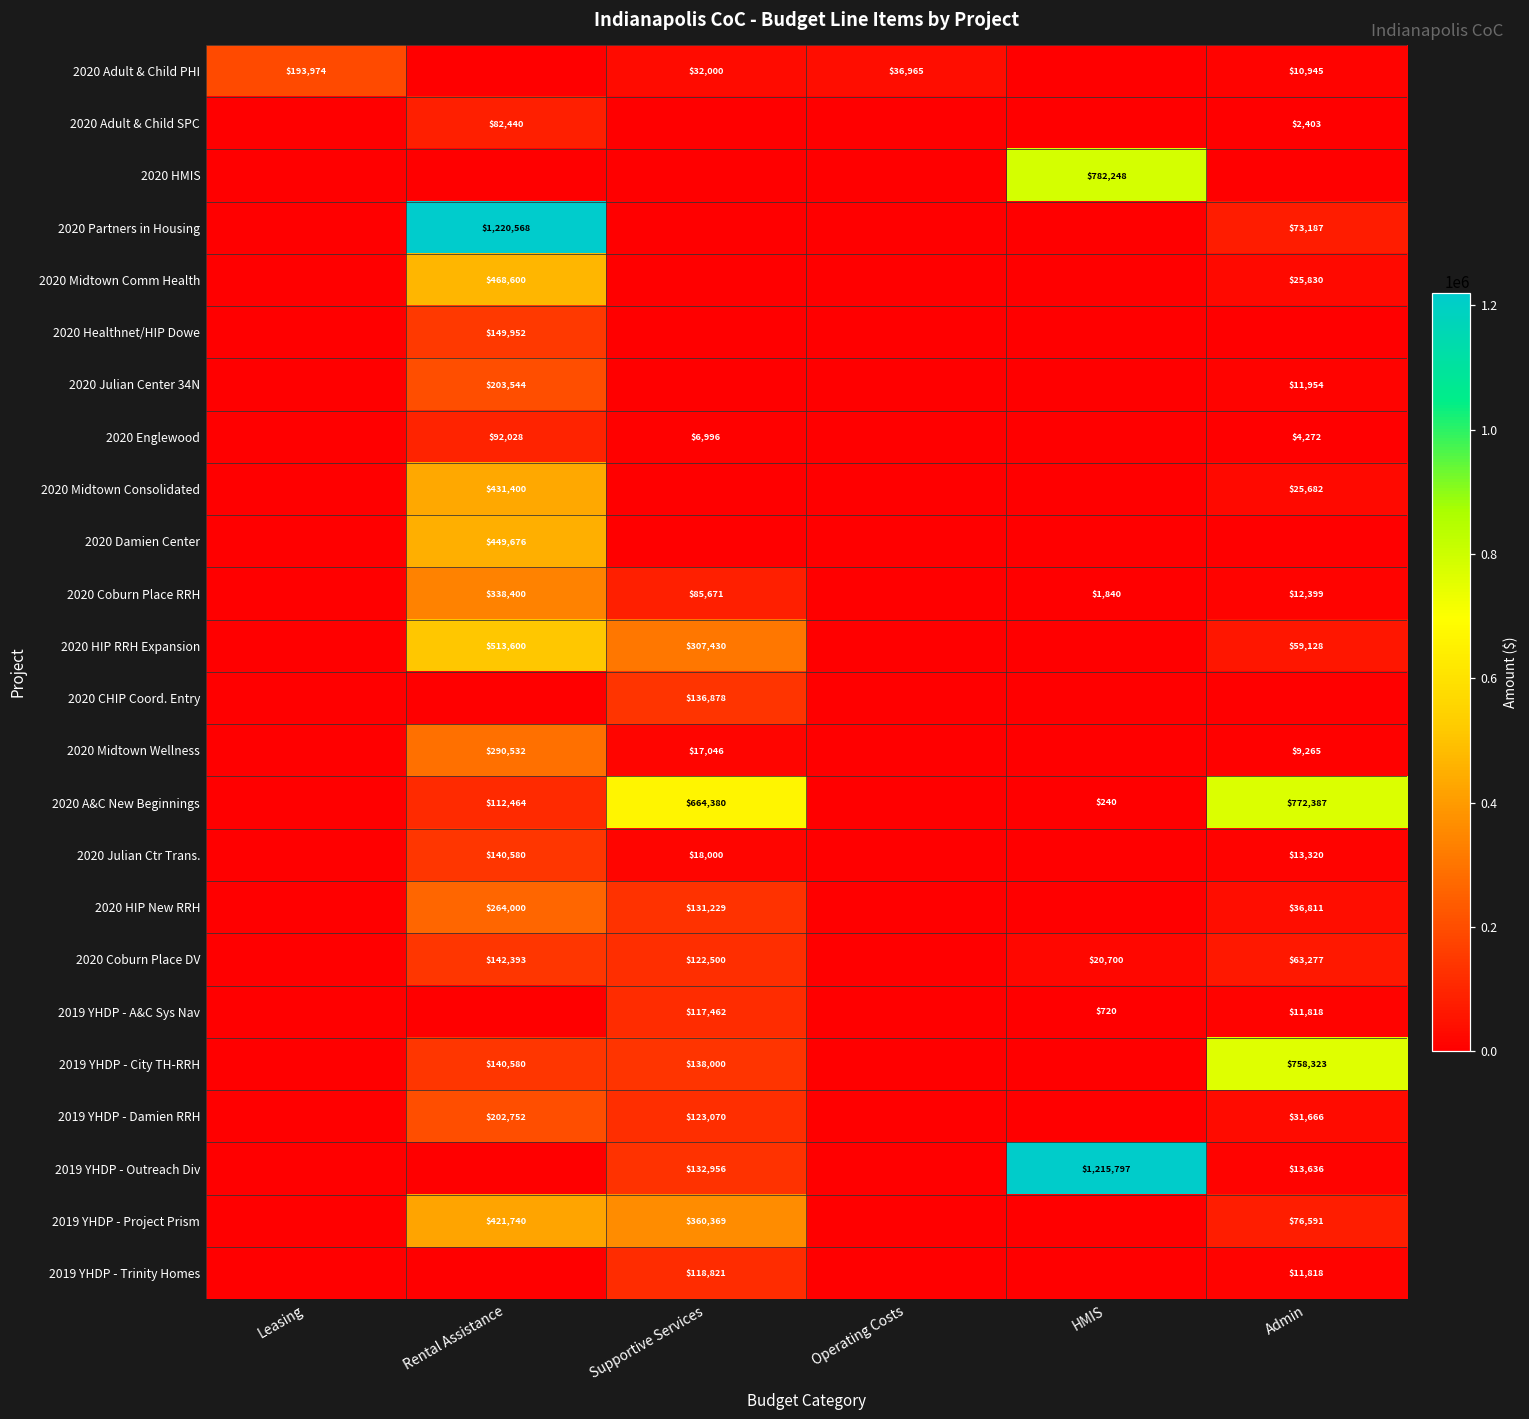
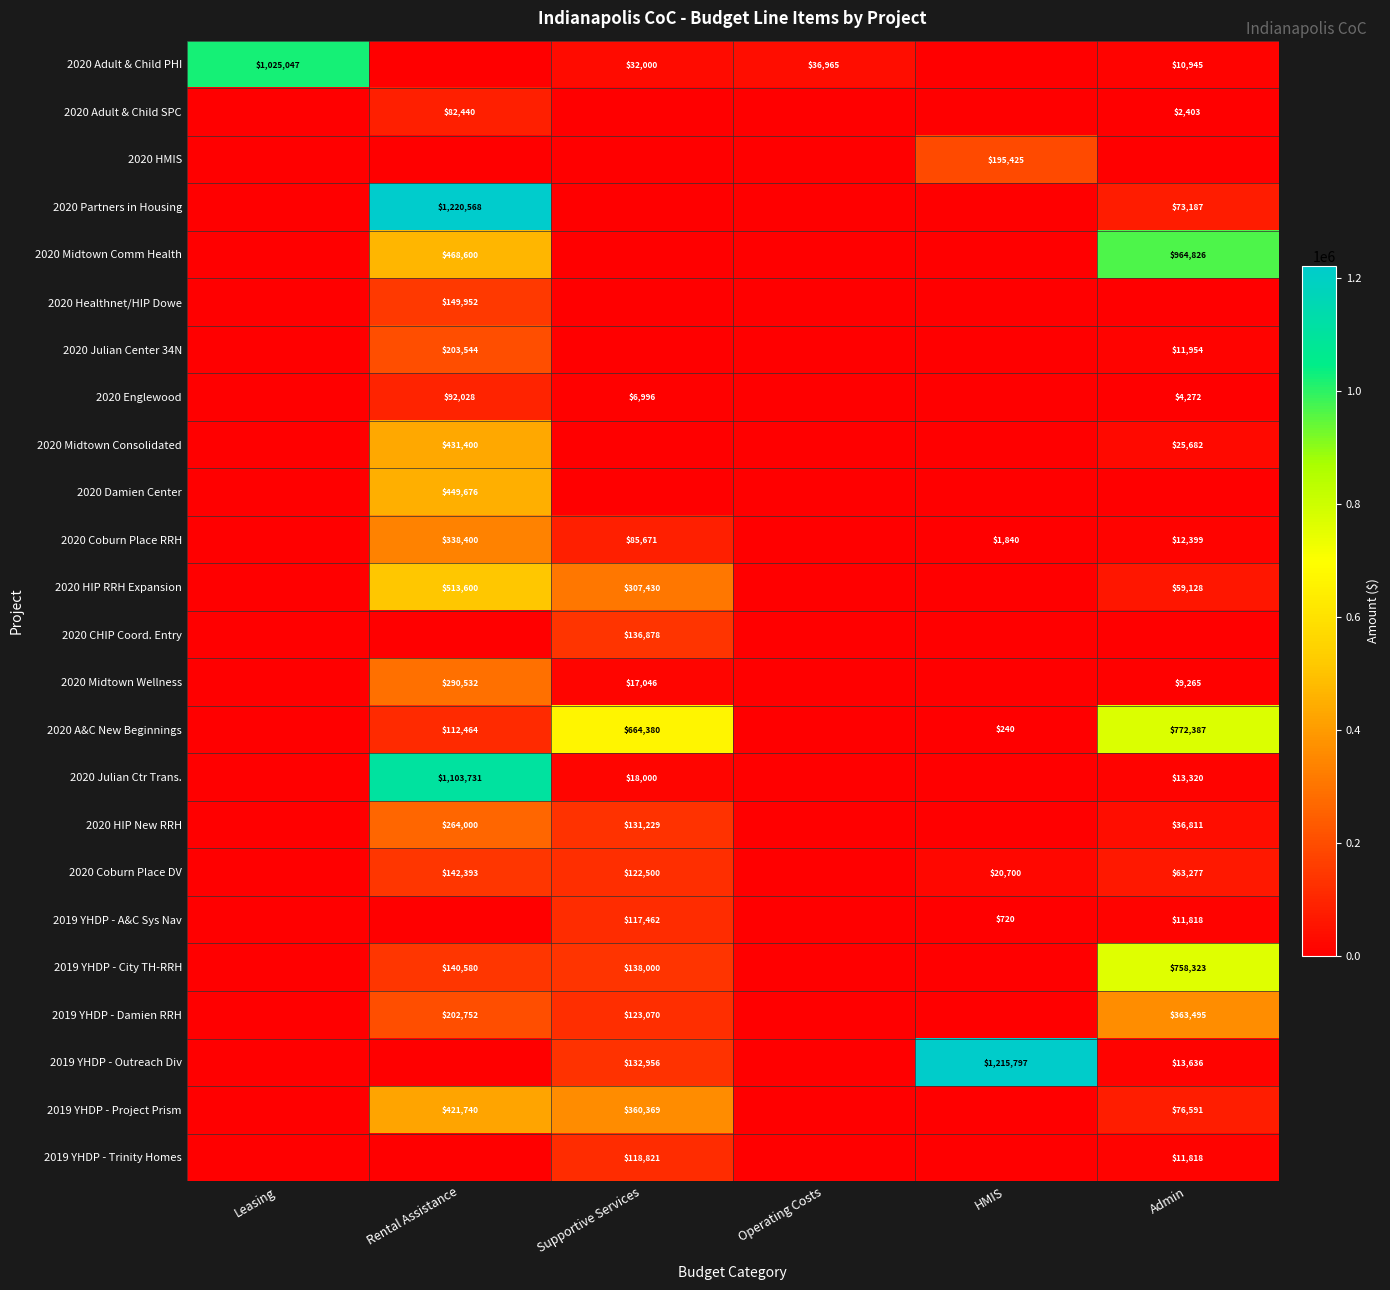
  {
    "2020 Adult & Child PHI": {
-     "Leasing": "$193,974",
+     "Leasing": "$1,025,047",
      "Supportive Services": "$32,000",
      "Operating Costs": "$36,965",
      "Admin": "$10,945"
    },
    "2020 Adult & Child SPC": {
      "Rental Assistance": "$82,440",
      "Admin": "$2,403"
    },
    "2020 HMIS": {
-     "HMIS": "$782,248"
+     "HMIS": "$195,425"
    },
    "2020 Partners in Housing": {
      "Rental Assistance": "$1,220,568",
      "Admin": "$73,187"
    },
    "2020 Midtown Comm Health": {
      "Rental Assistance": "$468,600",
-     "Admin": "$25,830"
+     "Admin": "$964,826"
    },
    "2020 Healthnet/HIP Dowe": {
      "Rental Assistance": "$149,952"
    },
    "2020 Julian Center 34N": {
      "Rental Assistance": "$203,544",
      "Admin": "$11,954"
    },
    "2020 Englewood": {
      "Rental Assistance": "$92,028",
      "Supportive Services": "$6,996",
      "Admin": "$4,272"
    },
    "2020 Midtown Consolidated": {
      "Rental Assistance": "$431,400",
      "Admin": "$25,682"
    },
    "2020 Damien Center": {
      "Rental Assistance": "$449,676"
    },
    "2020 Coburn Place RRH": {
      "Rental Assistance": "$338,400",
      "Supportive Services": "$85,671",
      "HMIS": "$1,840",
      "Admin": "$12,399"
    },
    "2020 HIP RRH Expansion": {
      "Rental Assistance": "$513,600",
      "Supportive Services": "$307,430",
      "Admin": "$59,128"
    },
    "2020 CHIP Coord. Entry": {
      "Supportive Services": "$136,878"
    },
    "2020 Midtown Wellness": {
      "Rental Assistance": "$290,532",
      "Supportive Services": "$17,046",
      "Admin": "$9,265"
    },
    "2020 A&C New Beginnings": {
      "Rental Assistance": "$112,464",
      "Supportive Services": "$664,380",
      "HMIS": "$240",
      "Admin": "$772,387"
    },
    "2020 Julian Ctr Trans.": {
-     "Rental Assistance": "$140,580",
+     "Rental Assistance": "$1,103,731",
      "Supportive Services": "$18,000",
      "Admin": "$13,320"
    },
    "2020 HIP New RRH": {
      "Rental Assistance": "$264,000",
      "Supportive Services": "$131,229",
      "Admin": "$36,811"
    },
    "2020 Coburn Place DV": {
      "Rental Assistance": "$142,393",
      "Supportive Services": "$122,500",
      "HMIS": "$20,700",
      "Admin": "$63,277"
    },
    "2019 YHDP - A&C Sys Nav": {
      "Supportive Services": "$117,462",
      "HMIS": "$720",
      "Admin": "$11,818"
    },
    "2019 YHDP - City TH-RRH": {
      "Rental Assistance": "$140,580",
      "Supportive Services": "$138,000",
      "Admin": "$758,323"
    },
    "2019 YHDP - Damien RRH": {
      "Rental Assistance": "$202,752",
      "Supportive Services": "$123,070",
-     "Admin": "$31,666"
+     "Admin": "$363,495"
    },
    "2019 YHDP - Outreach Div": {
      "Supportive Services": "$132,956",
      "HMIS": "$1,215,797",
      "Admin": "$13,636"
    },
    "2019 YHDP - Project Prism": {
      "Rental Assistance": "$421,740",
      "Supportive Services": "$360,369",
      "Admin": "$76,591"
    },
    "2019 YHDP - Trinity Homes": {
      "Supportive Services": "$118,821",
      "Admin": "$11,818"
    }
  }
